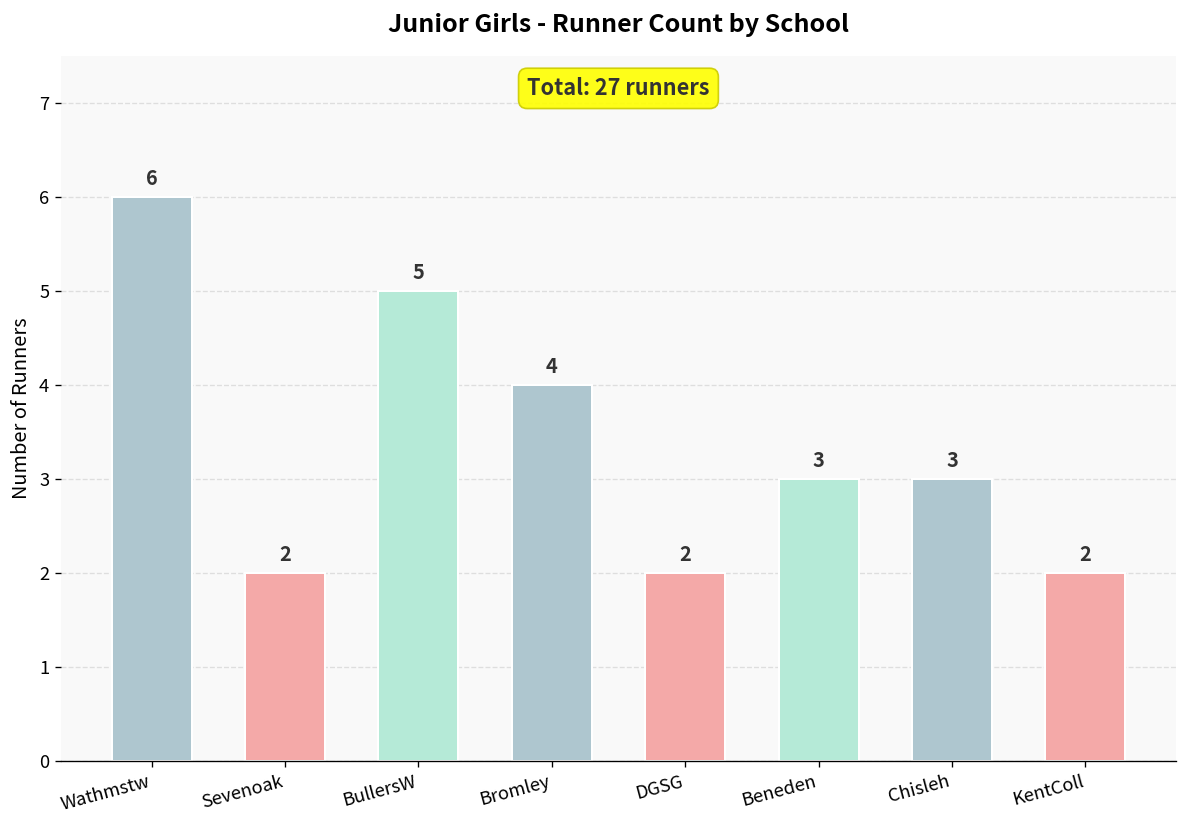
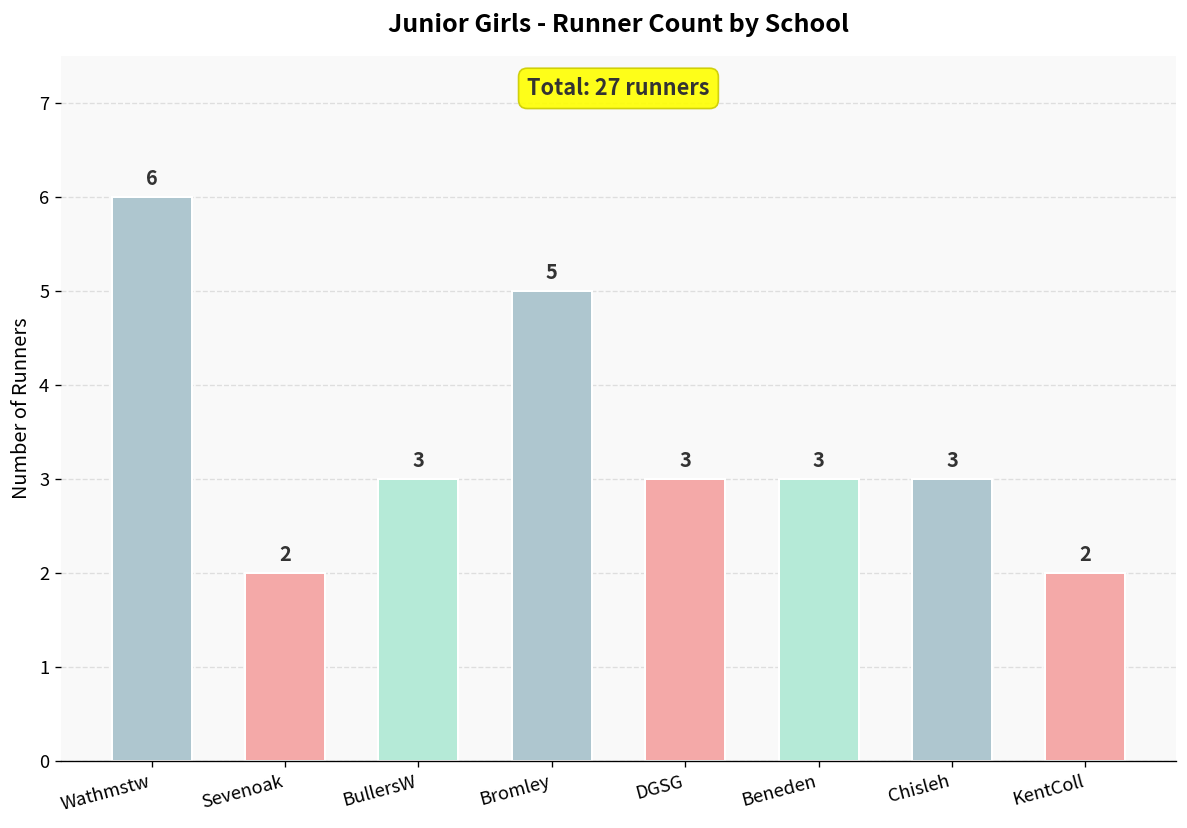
  {
    "Wathmstw": 6,
    "Sevenoak": 2,
-   "BullersW": 5,
-   "Bromley": 4,
-   "DGSG": 2,
+   "BullersW": 3,
+   "Bromley": 5,
+   "DGSG": 3,
    "Beneden": 3,
    "Chisleh": 3,
    "KentColl": 2
  }
